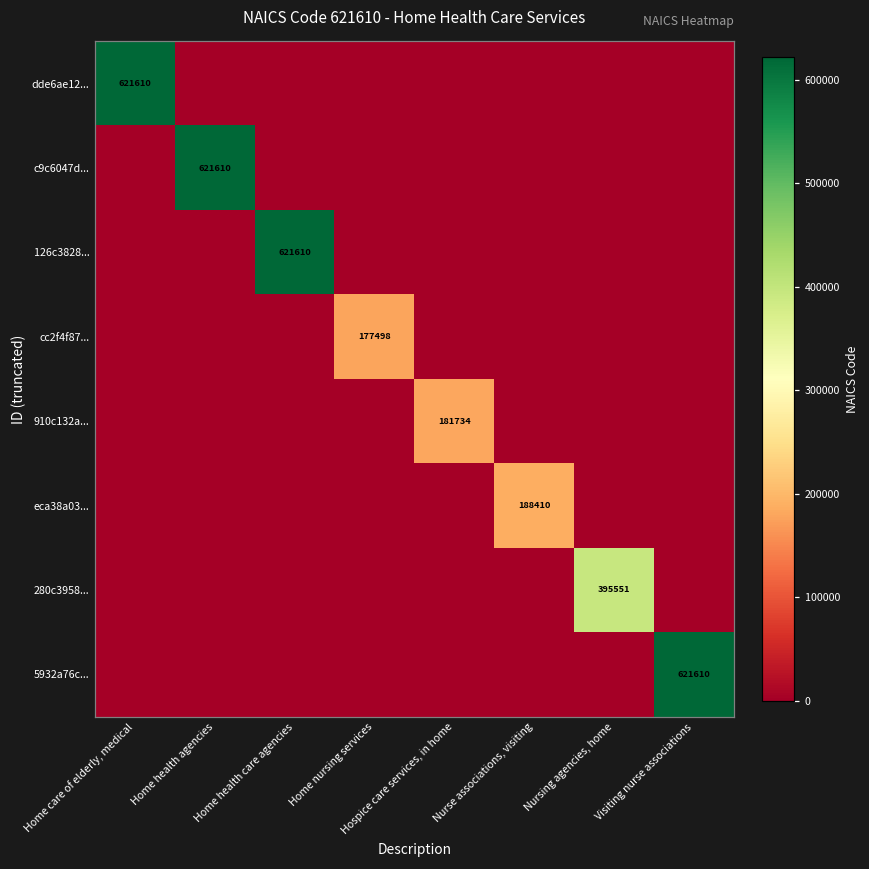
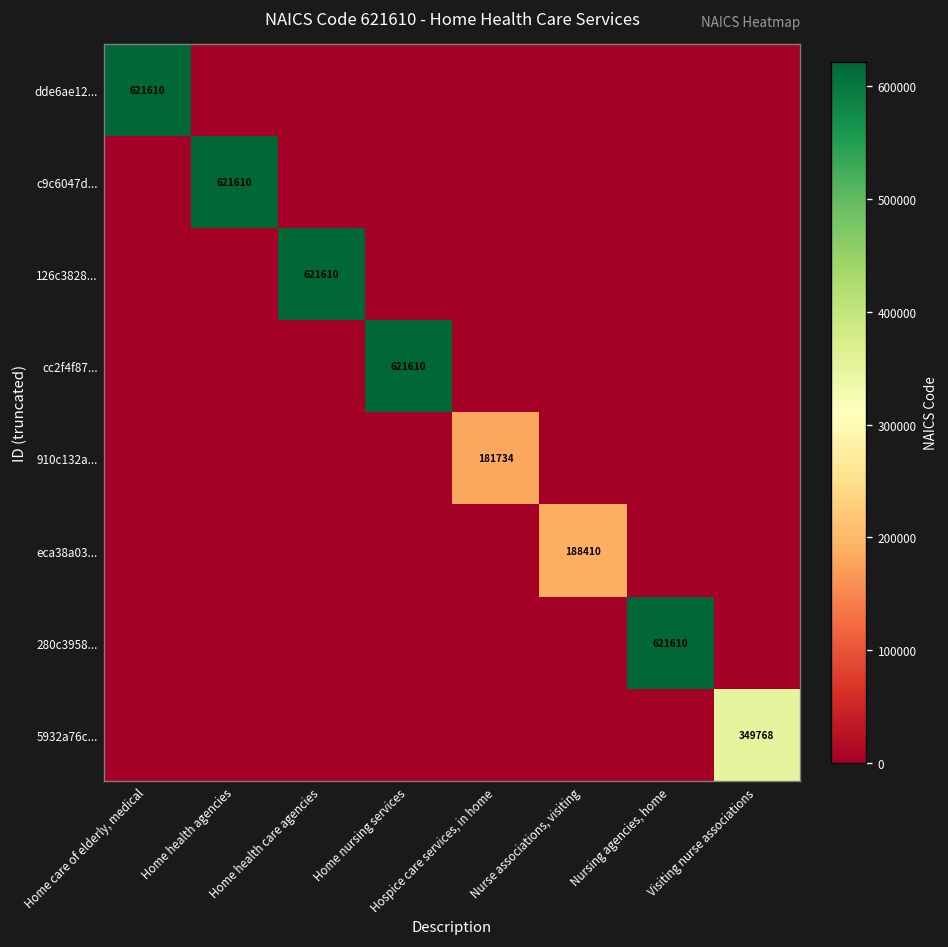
  {
    "dde6ae12...": {
      "Home care of elderly, medical": 621610
    },
    "c9c6047d...": {
      "Home health agencies": 621610
    },
    "126c3828...": {
      "Home health care agencies": 621610
    },
    "cc2f4f87...": {
-     "Home nursing services": 177498
+     "Home nursing services": 621610
    },
    "910c132a...": {
      "Hospice care services, in home": 181734
    },
    "eca38a03...": {
      "Nurse associations, visiting": 188410
    },
    "280c3958...": {
-     "Nursing agencies, home": 395551
+     "Nursing agencies, home": 621610
    },
    "5932a76c...": {
-     "Visiting nurse associations": 621610
+     "Visiting nurse associations": 349768
    }
  }
